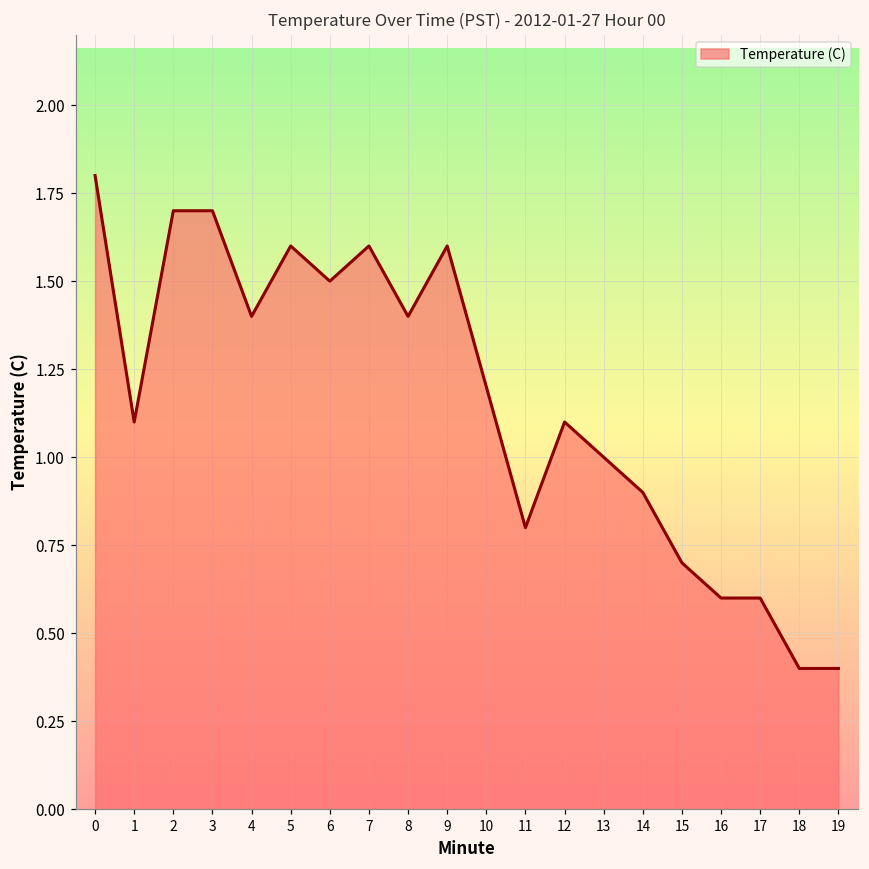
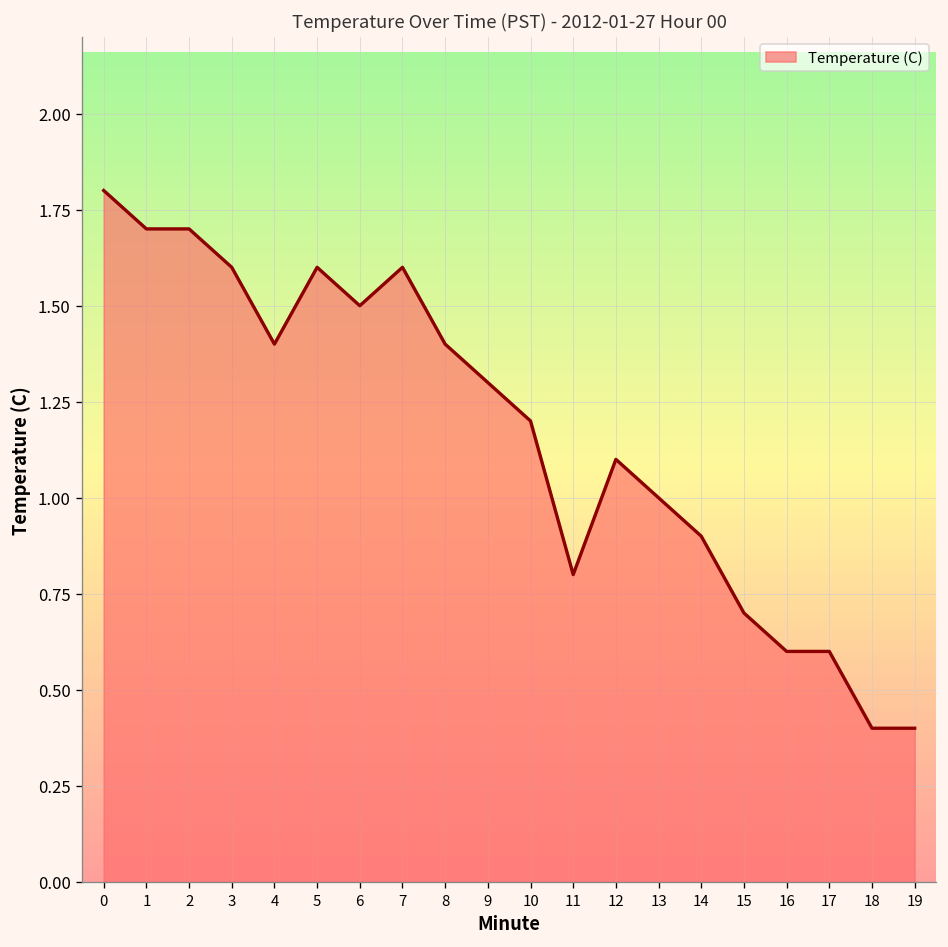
  {
    "0": 1.8,
-   "1": 1.1,
+   "1": 1.7,
    "2": 1.7,
-   "3": 1.7,
+   "3": 1.6,
    "4": 1.4,
    "5": 1.6,
    "6": 1.5,
    "7": 1.6,
    "8": 1.4,
-   "9": 1.6,
+   "9": 1.3,
    "10": 1.2,
    "11": 0.8,
    "12": 1.1,
    "13": 1.0,
    "14": 0.9,
    "15": 0.7,
    "16": 0.6,
    "17": 0.6,
    "18": 0.4,
    "19": 0.4
  }
